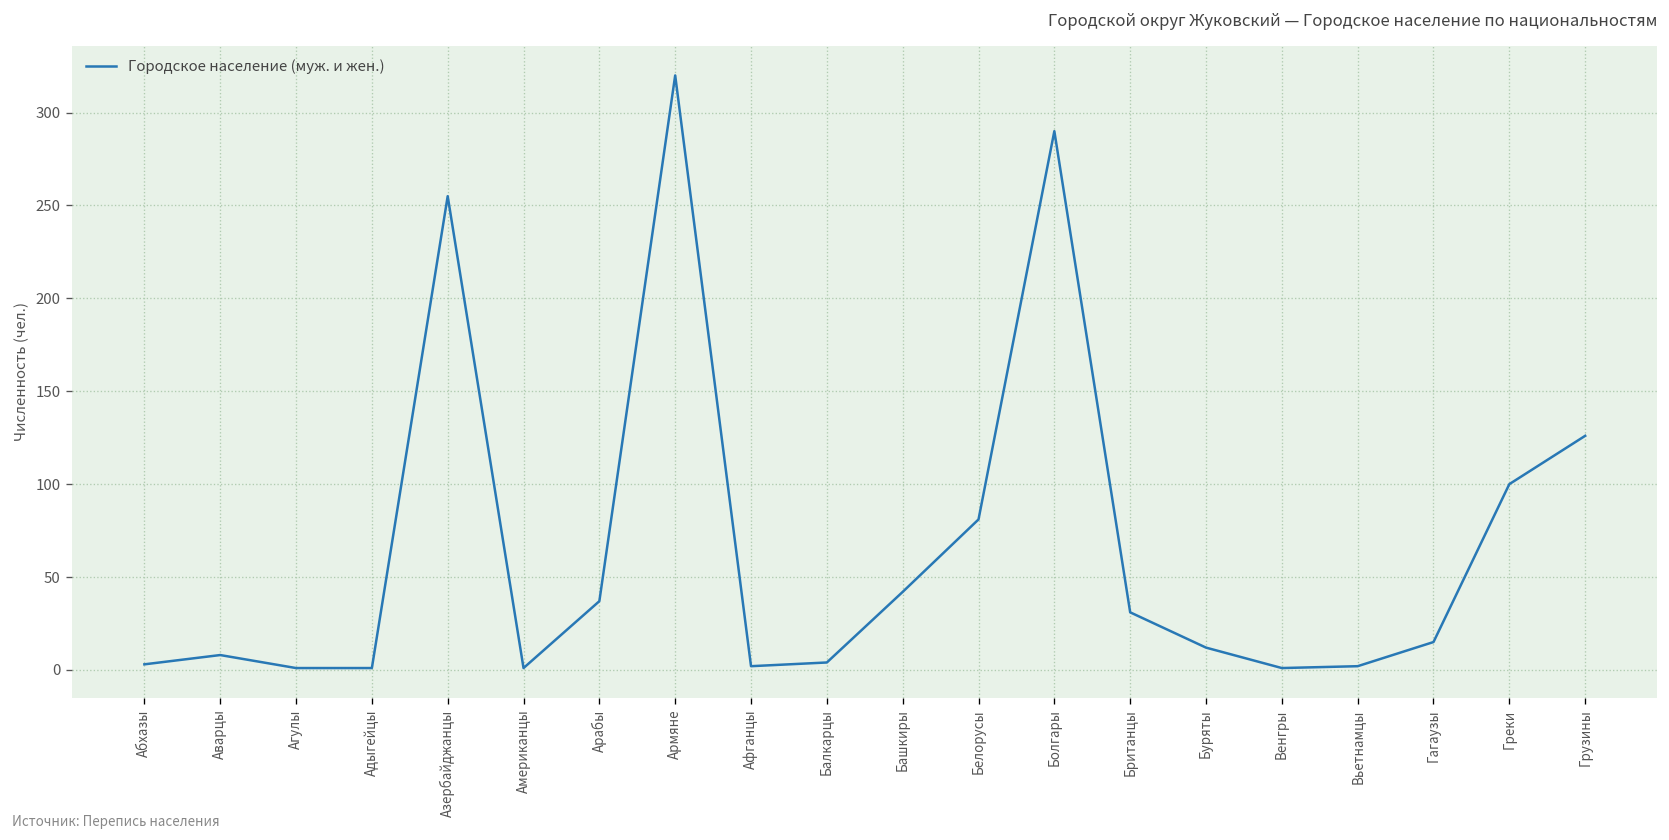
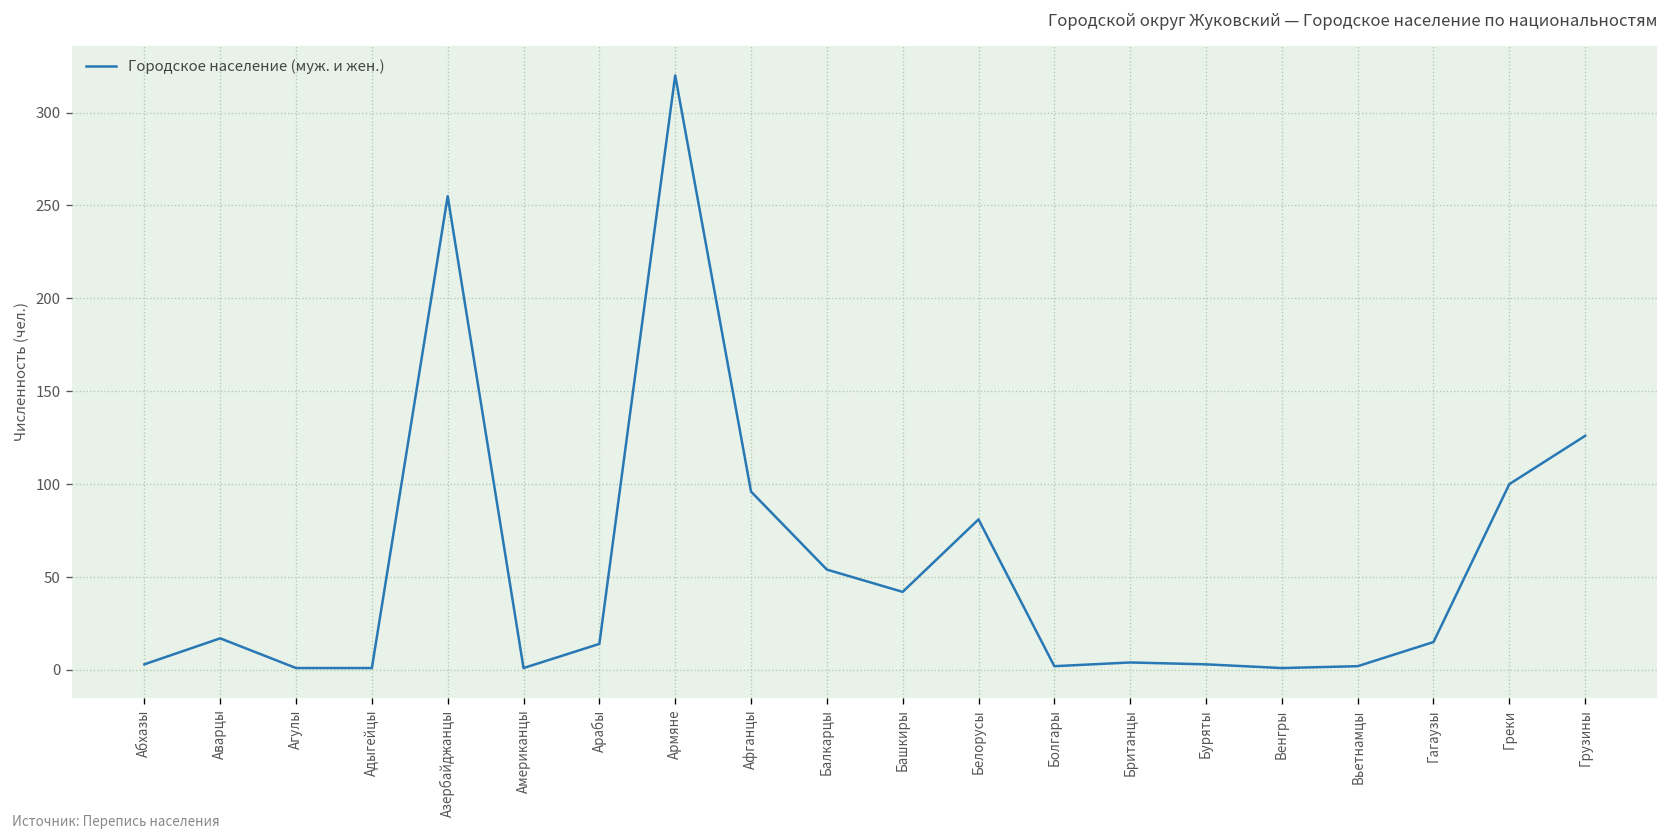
  {
    "Абхазы": 3,
-   "Аварцы": 8,
+   "Аварцы": 17,
    "Агулы": 1,
    "Адыгейцы": 1,
    "Азербайджанцы": 255,
    "Американцы": 1,
-   "Арабы": 37,
+   "Арабы": 14,
    "Армяне": 320,
-   "Афганцы": 2,
-   "Балкарцы": 4,
+   "Афганцы": 96,
+   "Балкарцы": 54,
    "Башкиры": 42,
    "Белорусы": 81,
-   "Болгары": 290,
-   "Британцы": 31,
-   "Буряты": 12,
+   "Болгары": 2,
+   "Британцы": 4,
+   "Буряты": 3,
    "Венгры": 1,
    "Вьетнамцы": 2,
    "Гагаузы": 15,
    "Греки": 100,
    "Грузины": 126
  }
